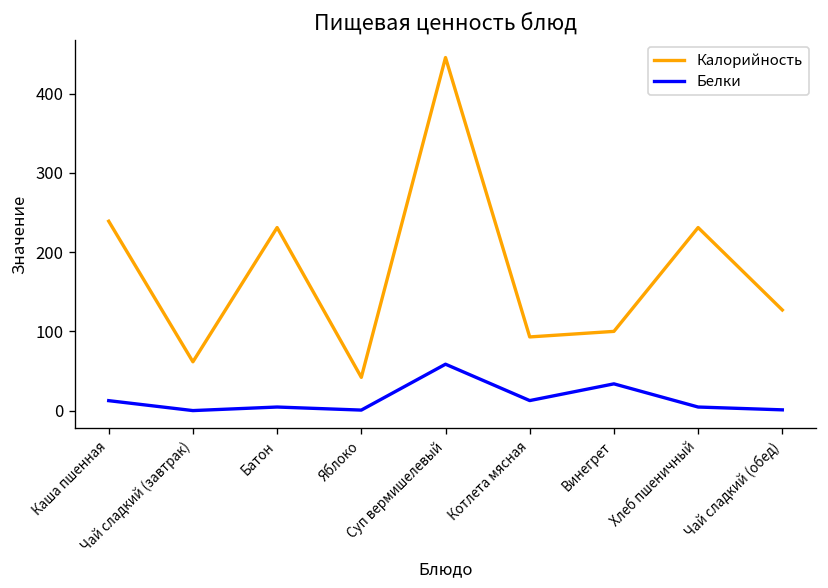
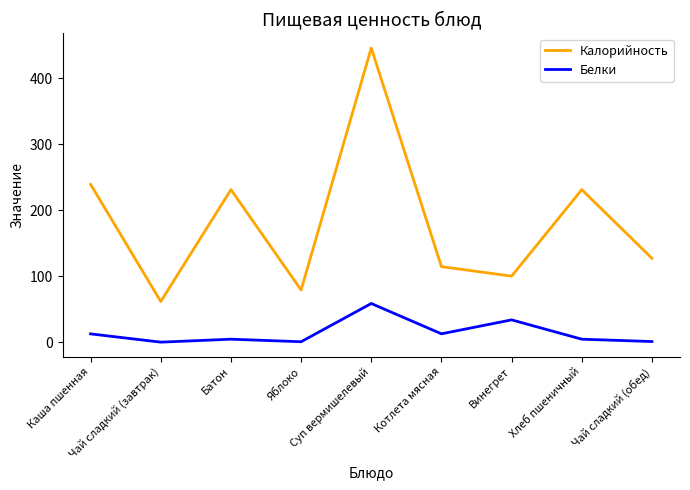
  {
    "Калорийность": {
      "Каша пшенная": 240,
      "Чай сладкий (завтрак)": 60,
      "Батон": 230,
-     "Яблоко": 40,
+     "Яблоко": 80,
      "Суп вермишелевый": 450,
-     "Котлета мясная": 90,
+     "Котлета мясная": 110,
      "Винегрет": 100,
      "Хлеб пшеничный": 230,
      "Чай сладкий (обед)": 130
    },
    "Белки": {
      "Каша пшенная": 10,
      "Чай сладкий (завтрак)": 0,
      "Батон": 0,
      "Яблоко": 0,
      "Суп вермишелевый": 60,
      "Котлета мясная": 10,
      "Винегрет": 30,
      "Хлеб пшеничный": 0,
      "Чай сладкий (обед)": 0
    }
  }
